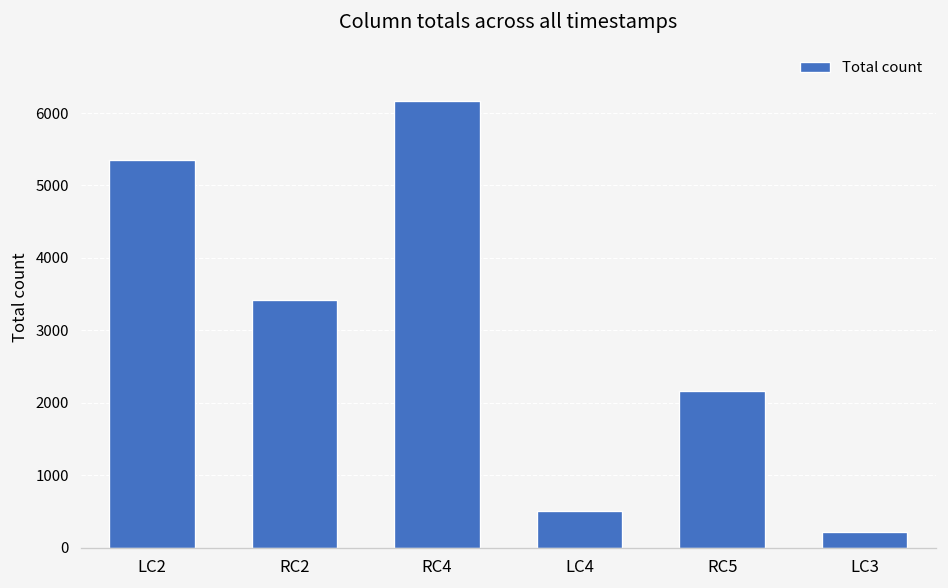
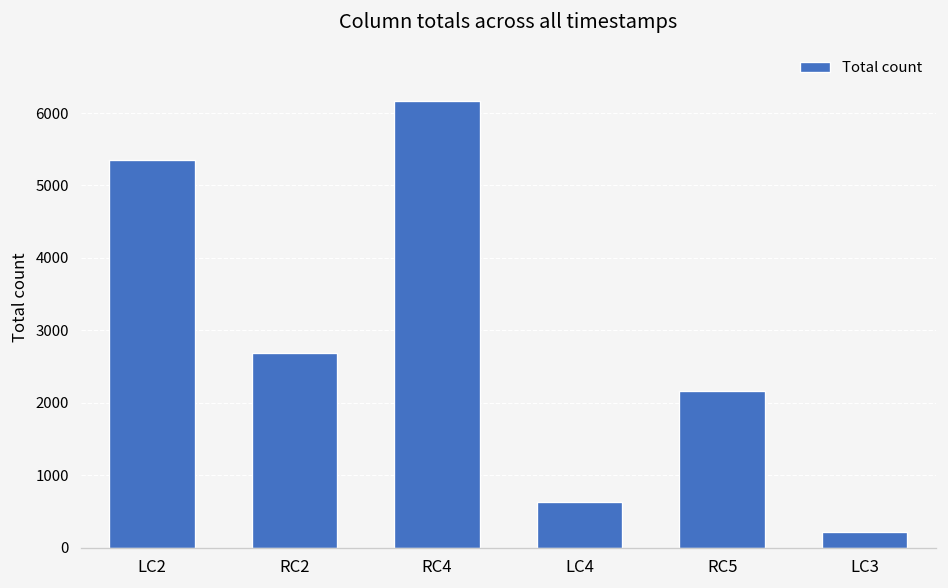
  {
    "LC2": 5300,
-   "RC2": 3400,
+   "RC2": 2700,
    "RC4": 6200,
-   "LC4": 500,
+   "LC4": 600,
    "RC5": 2200,
    "LC3": 200
  }
